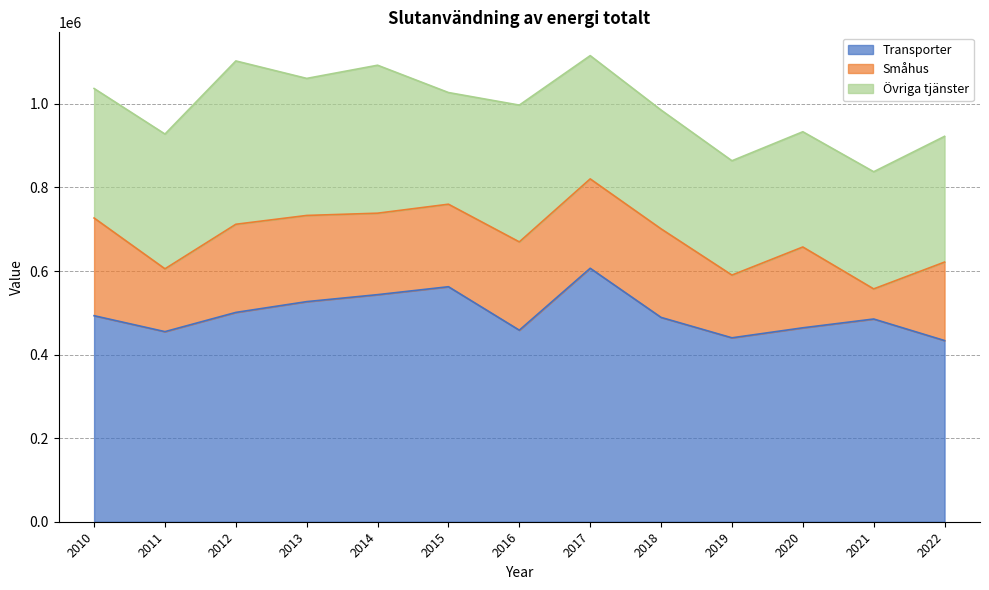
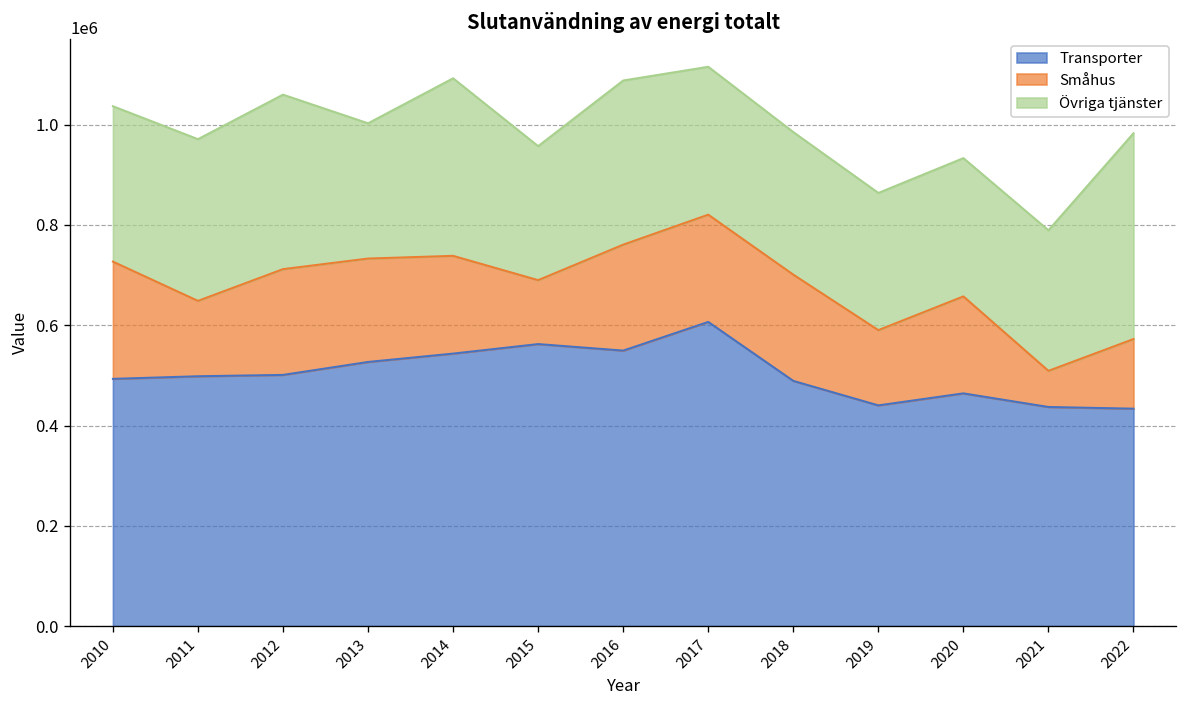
  {
    "Transporter": {
      "2010": 490000,
-     "2011": 450000,
+     "2011": 500000,
      "2012": 500000,
      "2013": 530000,
      "2014": 540000,
      "2015": 560000,
-     "2016": 460000,
+     "2016": 550000,
      "2017": 610000,
      "2018": 490000,
      "2019": 440000,
      "2020": 460000,
-     "2021": 490000,
+     "2021": 440000,
      "2022": 430000
    },
    "Småhus": {
      "2010": 230000,
      "2011": 150000,
      "2012": 210000,
      "2013": 210000,
      "2014": 190000,
-     "2015": 200000,
+     "2015": 130000,
      "2016": 210000,
      "2017": 210000,
      "2018": 210000,
      "2019": 150000,
      "2020": 190000,
      "2021": 70000,
-     "2022": 190000
+     "2022": 140000
    },
    "Övriga tjänster": {
      "2010": 310000,
      "2011": 320000,
-     "2012": 390000,
-     "2013": 330000,
+     "2012": 350000,
+     "2013": 270000,
      "2014": 350000,
      "2015": 270000,
      "2016": 330000,
      "2017": 290000,
      "2018": 280000,
      "2019": 270000,
      "2020": 280000,
      "2021": 280000,
-     "2022": 300000
+     "2022": 410000
    }
  }
